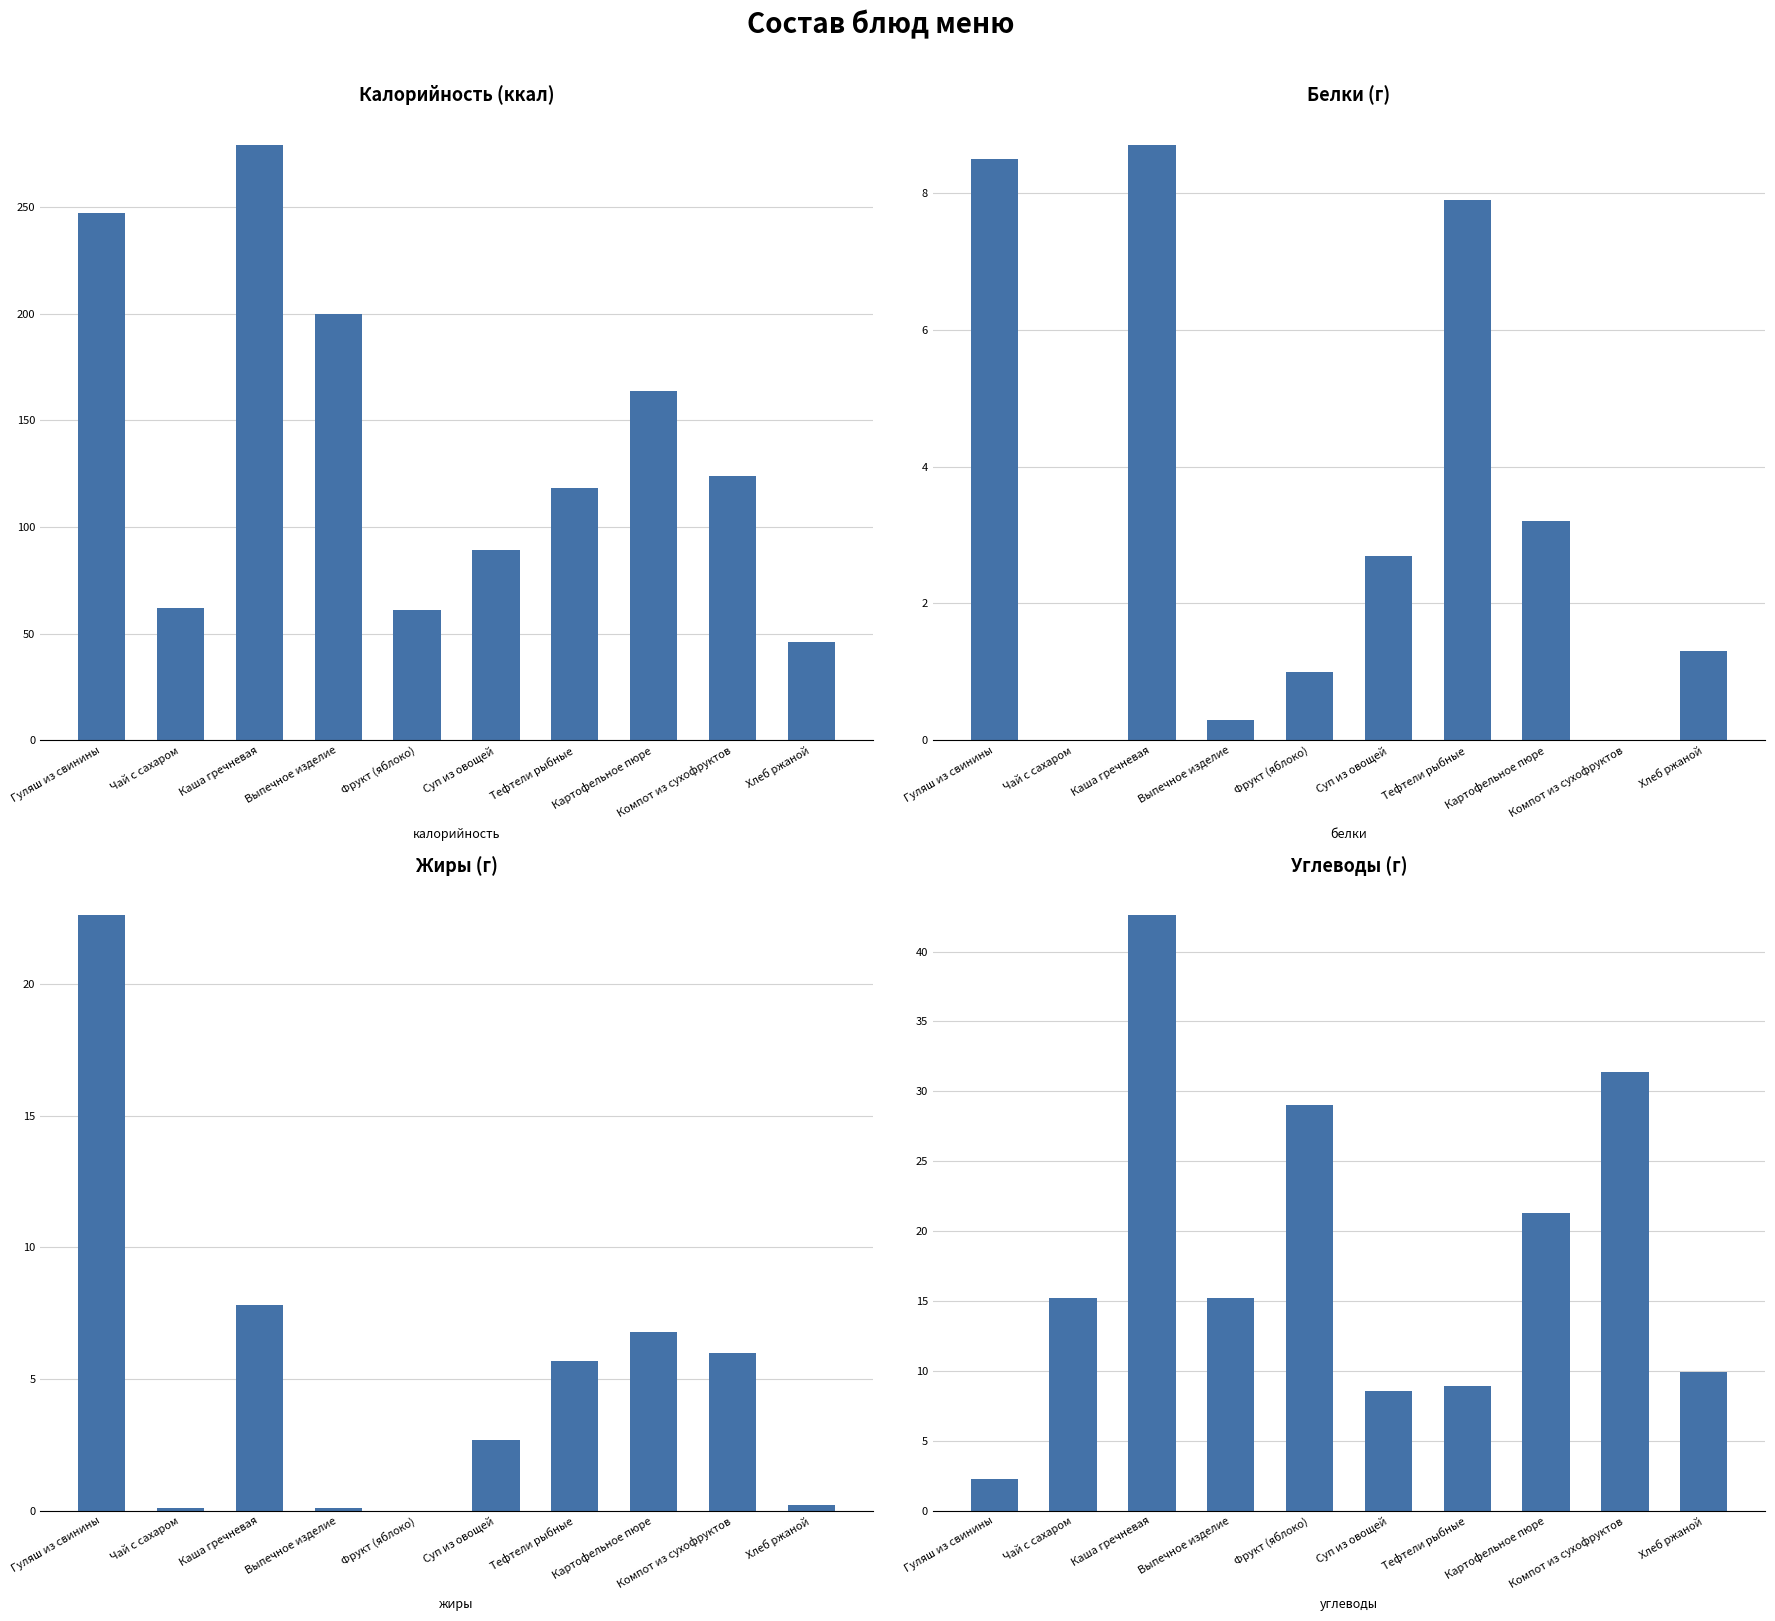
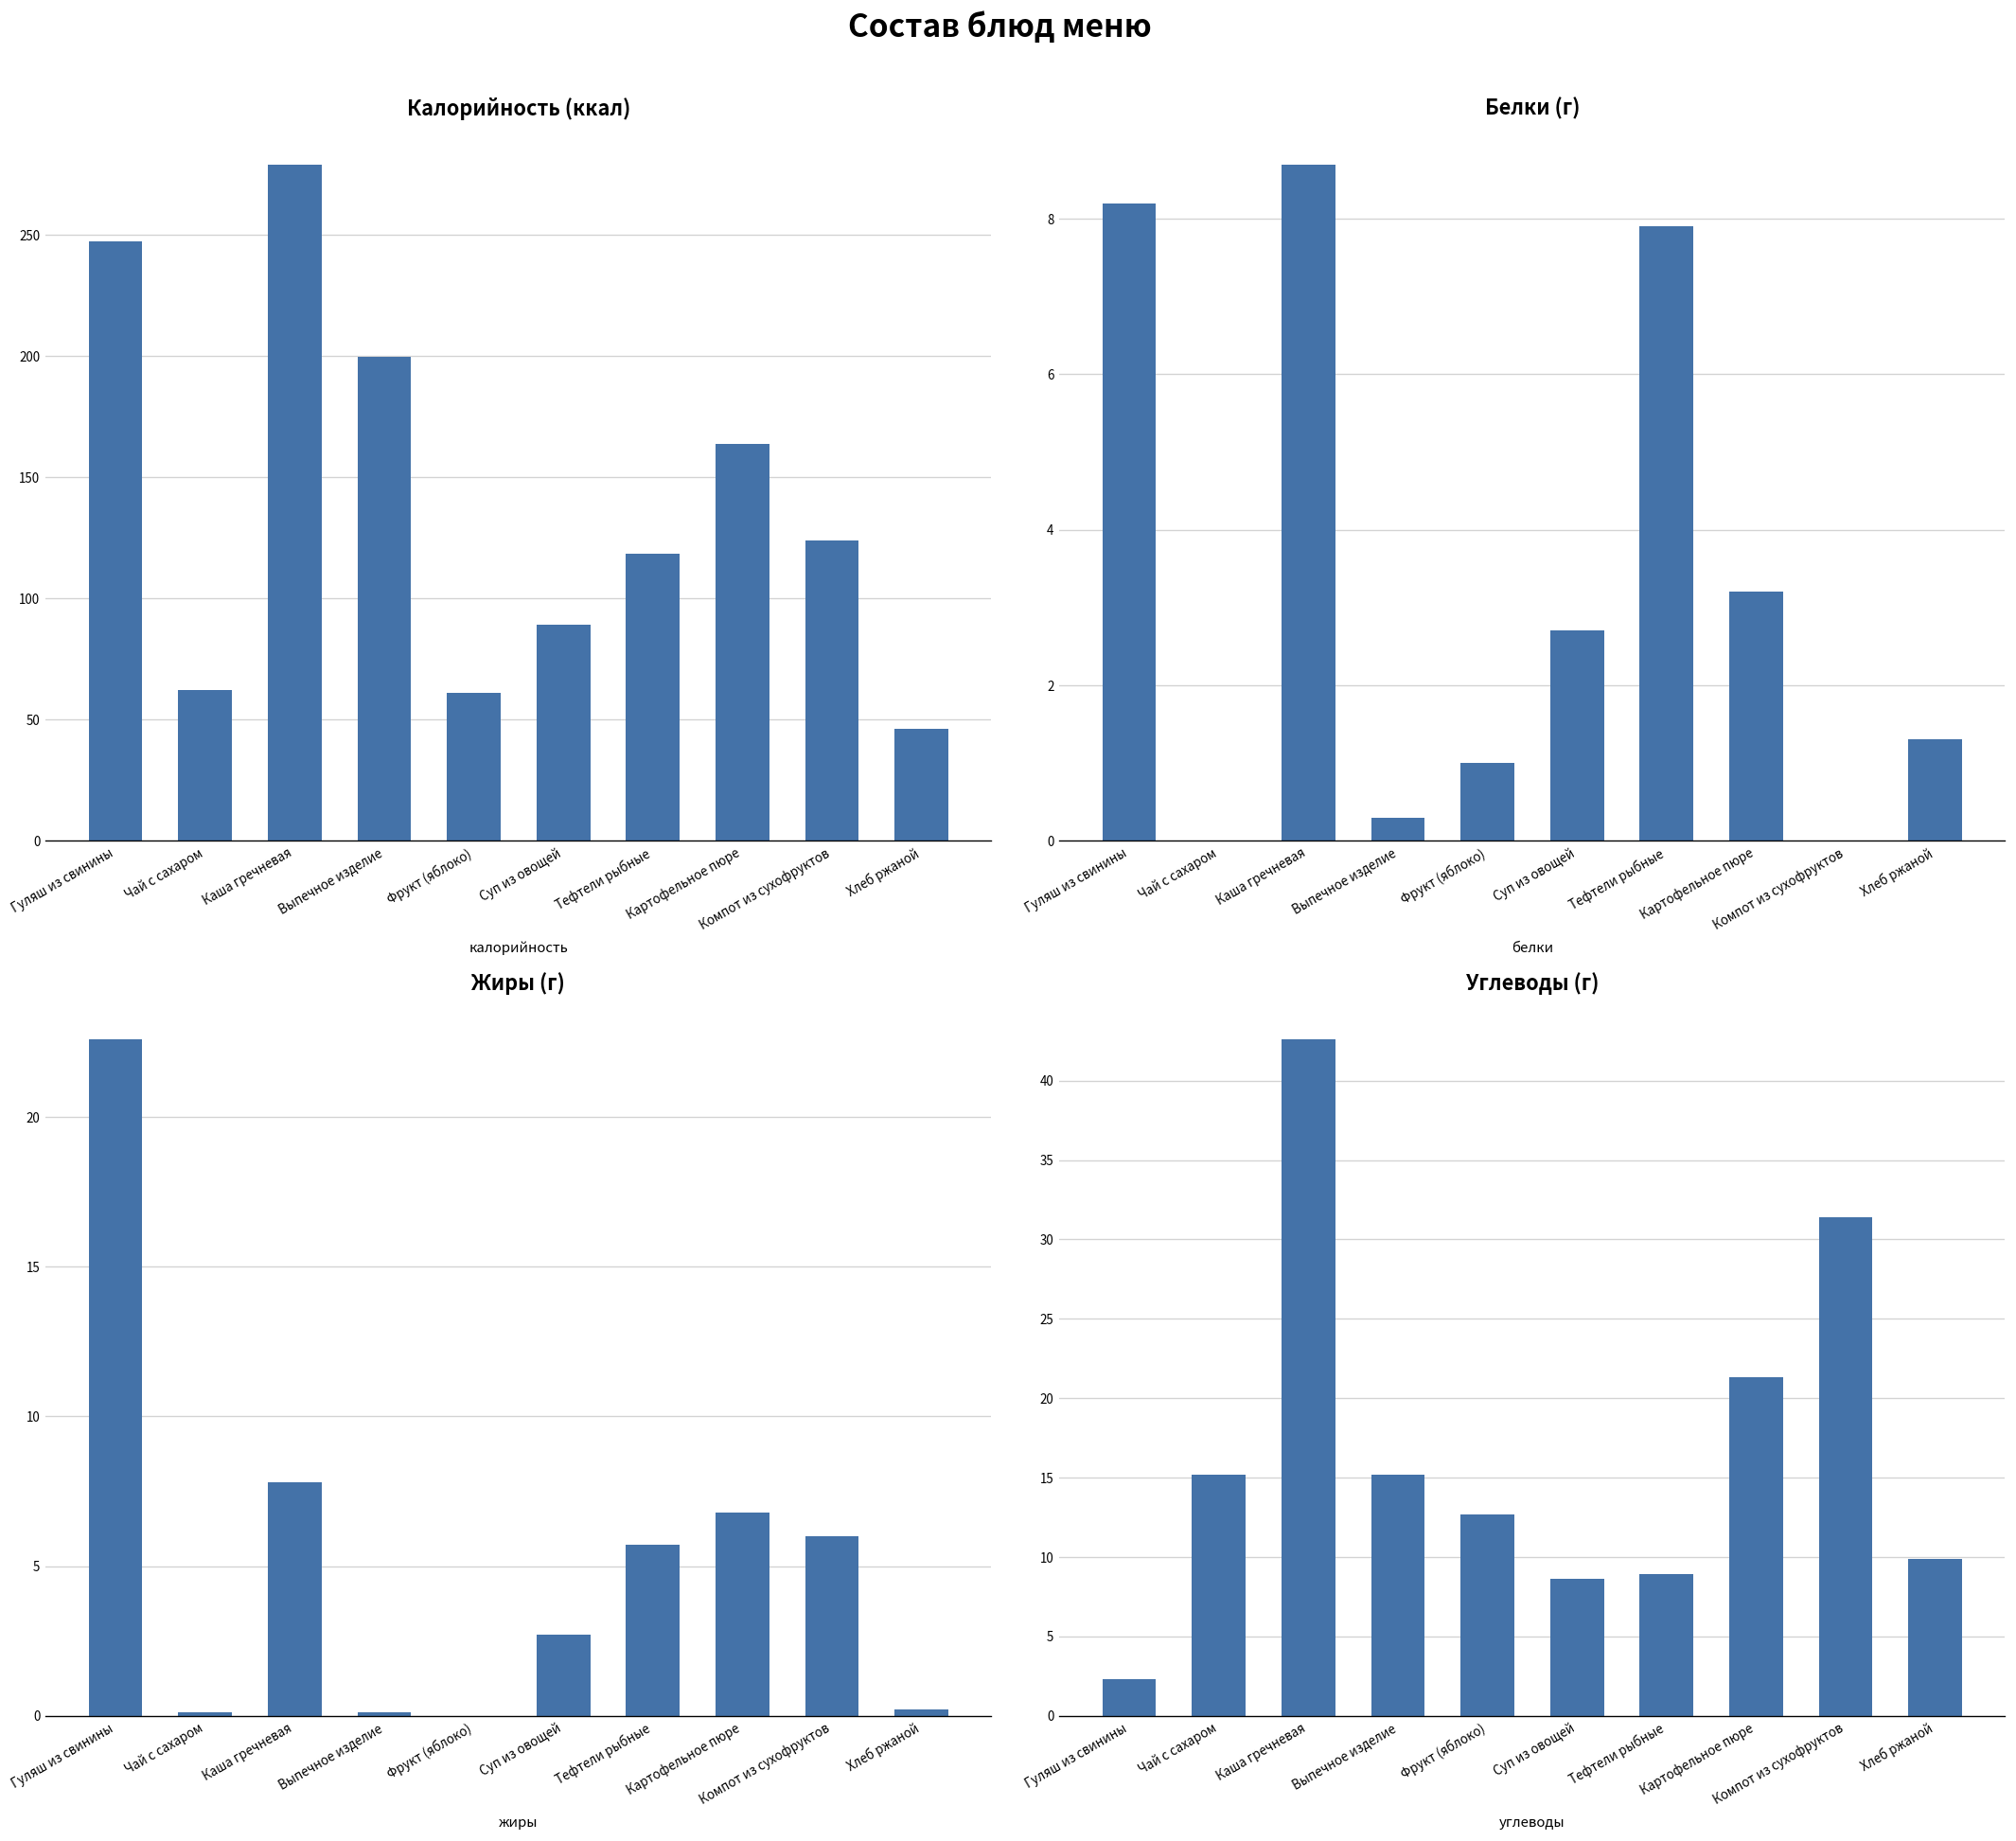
  {
    "Калорийность (ккал)": {
      "Гуляш из свинины": 247,
      "Чай с сахаром": 62,
      "Каша гречневая": 279,
      "Выпечное изделие": 200,
      "Фрукт (яблоко)": 61,
      "Суп из овощей": 89,
      "Тефтели рыбные": 118,
      "Картофельное пюре": 164,
      "Компот из сухофруктов": 124,
      "Хлеб ржаной": 46
    },
    "Белки (г)": {
-     "Гуляш из свинины": 8.5,
+     "Гуляш из свинины": 8.2,
      "Чай с сахаром": 0.0,
      "Каша гречневая": 8.7,
      "Выпечное изделие": 0.3,
      "Фрукт (яблоко)": 1.0,
      "Суп из овощей": 2.7,
      "Тефтели рыбные": 7.9,
      "Картофельное пюре": 3.2,
      "Компот из сухофруктов": 0.0,
      "Хлеб ржаной": 1.3
    },
    "Жиры (г)": {
      "Гуляш из свинины": 22.6,
      "Чай с сахаром": 0.1,
      "Каша гречневая": 7.8,
      "Выпечное изделие": 0.1,
      "Фрукт (яблоко)": 0.0,
      "Суп из овощей": 2.7,
      "Тефтели рыбные": 5.7,
      "Картофельное пюре": 6.8,
      "Компот из сухофруктов": 6.0,
      "Хлеб ржаной": 0.2
    },
    "Углеводы (г)": {
      "Гуляш из свинины": 2.3,
      "Чай с сахаром": 15.2,
      "Каша гречневая": 42.6,
      "Выпечное изделие": 15.2,
-     "Фрукт (яблоко)": 29.0,
+     "Фрукт (яблоко)": 12.7,
      "Суп из овощей": 8.6,
      "Тефтели рыбные": 8.9,
      "Картофельное пюре": 21.3,
      "Компот из сухофруктов": 31.4,
      "Хлеб ржаной": 9.9
    }
  }
